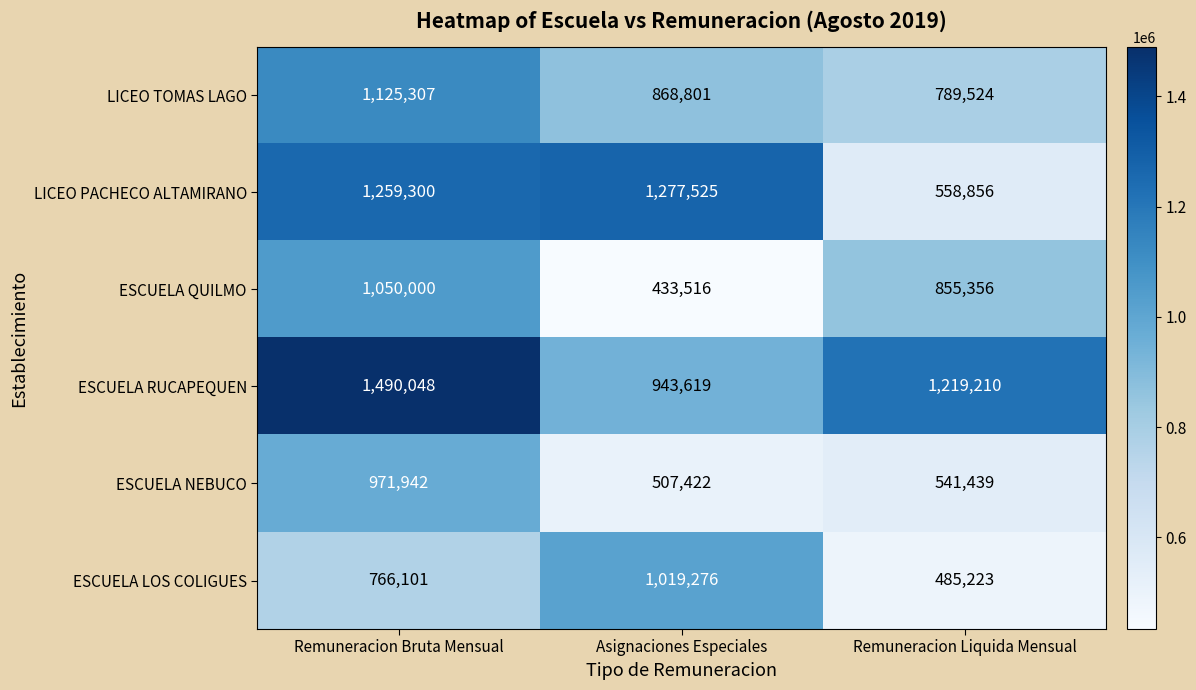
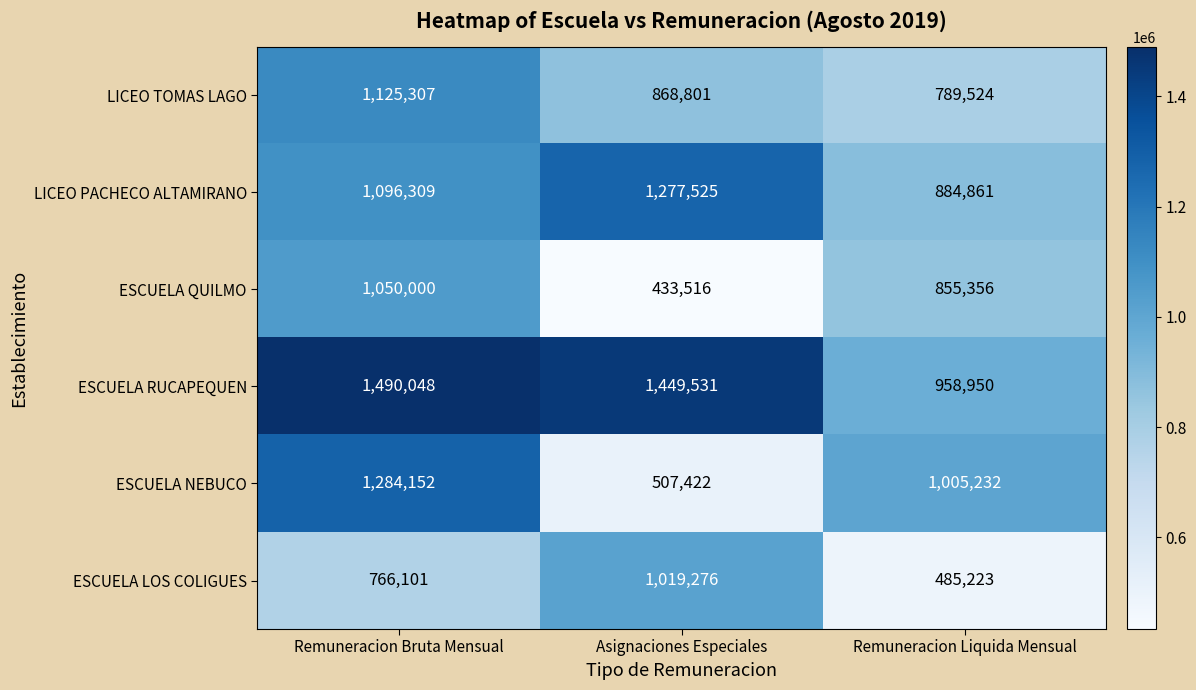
  {
    "LICEO TOMAS LAGO": {
      "Remuneracion Bruta Mensual": "1,125,307",
      "Asignaciones Especiales": "868,801",
      "Remuneracion Liquida Mensual": "789,524"
    },
    "LICEO PACHECO ALTAMIRANO": {
-     "Remuneracion Bruta Mensual": "1,259,300",
+     "Remuneracion Bruta Mensual": "1,096,309",
      "Asignaciones Especiales": "1,277,525",
-     "Remuneracion Liquida Mensual": "558,856"
+     "Remuneracion Liquida Mensual": "884,861"
    },
    "ESCUELA QUILMO": {
      "Remuneracion Bruta Mensual": "1,050,000",
      "Asignaciones Especiales": "433,516",
      "Remuneracion Liquida Mensual": "855,356"
    },
    "ESCUELA RUCAPEQUEN": {
      "Remuneracion Bruta Mensual": "1,490,048",
-     "Asignaciones Especiales": "943,619",
-     "Remuneracion Liquida Mensual": "1,219,210"
+     "Asignaciones Especiales": "1,449,531",
+     "Remuneracion Liquida Mensual": "958,950"
    },
    "ESCUELA NEBUCO": {
-     "Remuneracion Bruta Mensual": "971,942",
+     "Remuneracion Bruta Mensual": "1,284,152",
      "Asignaciones Especiales": "507,422",
-     "Remuneracion Liquida Mensual": "541,439"
+     "Remuneracion Liquida Mensual": "1,005,232"
    },
    "ESCUELA LOS COLIGUES": {
      "Remuneracion Bruta Mensual": "766,101",
      "Asignaciones Especiales": "1,019,276",
      "Remuneracion Liquida Mensual": "485,223"
    }
  }
